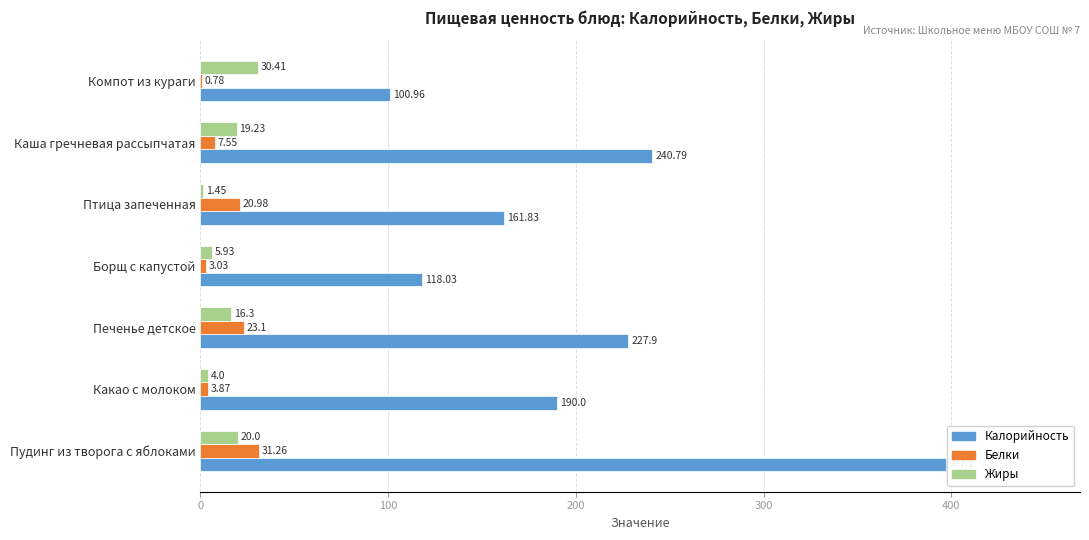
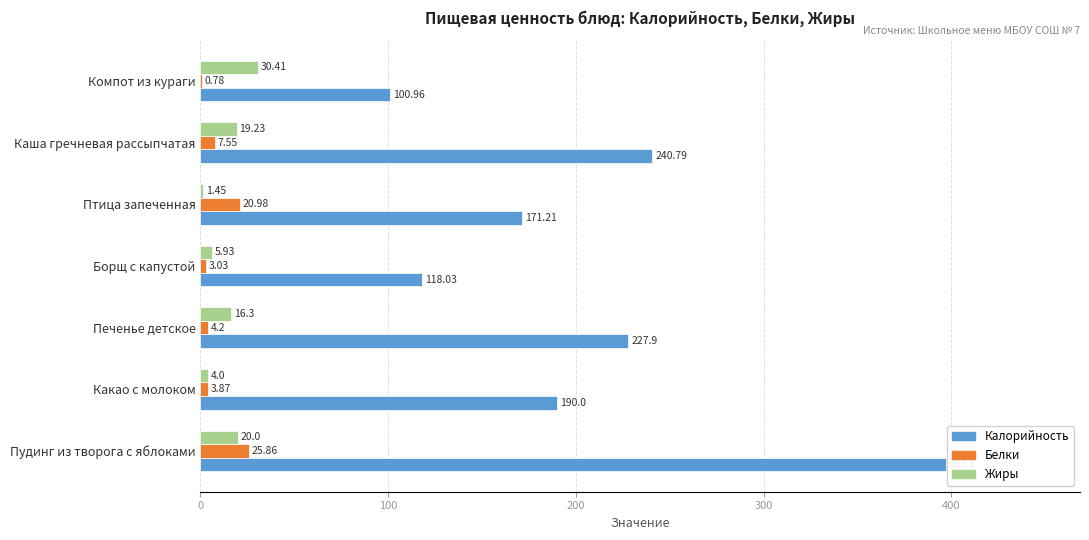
  {
    "Калорийность": {
      "Компот из кураги": 100.96,
      "Каша гречневая рассыпчатая": 240.79,
-     "Птица запеченная": 161.83,
+     "Птица запеченная": 171.21,
      "Борщ с капустой": 118.03,
      "Печенье детское": 227.9,
      "Какао с молоком": 190.0
    },
    "Белки": {
      "Компот из кураги": 0.78,
      "Каша гречневая рассыпчатая": 7.55,
      "Птица запеченная": 20.98,
      "Борщ с капустой": 3.03,
-     "Печенье детское": 23.1,
+     "Печенье детское": 4.2,
      "Какао с молоком": 3.87,
-     "Пудинг из творога с яблоками": 31.26
+     "Пудинг из творога с яблоками": 25.86
    },
    "Жиры": {
      "Компот из кураги": 30.41,
      "Каша гречневая рассыпчатая": 19.23,
      "Птица запеченная": 1.45,
      "Борщ с капустой": 5.93,
      "Печенье детское": 16.3,
      "Какао с молоком": 4.0,
      "Пудинг из творога с яблоками": 20.0
    }
  }
